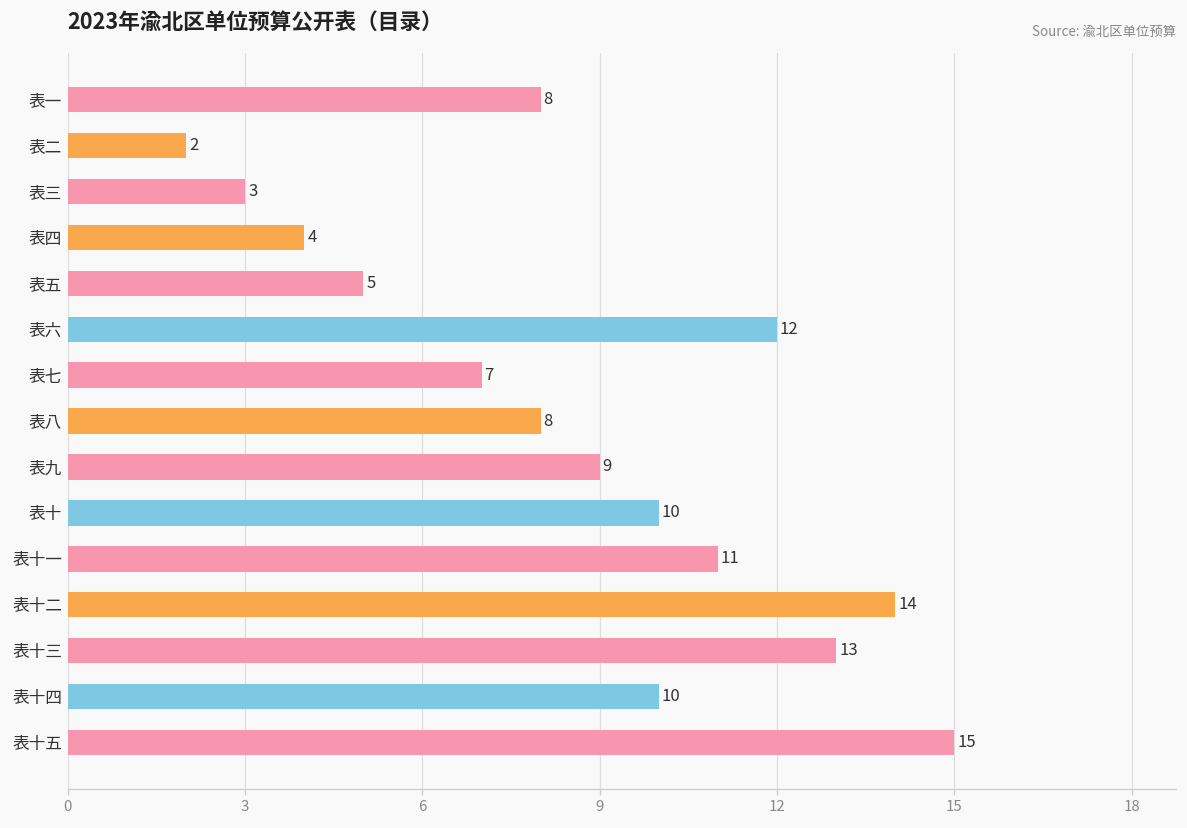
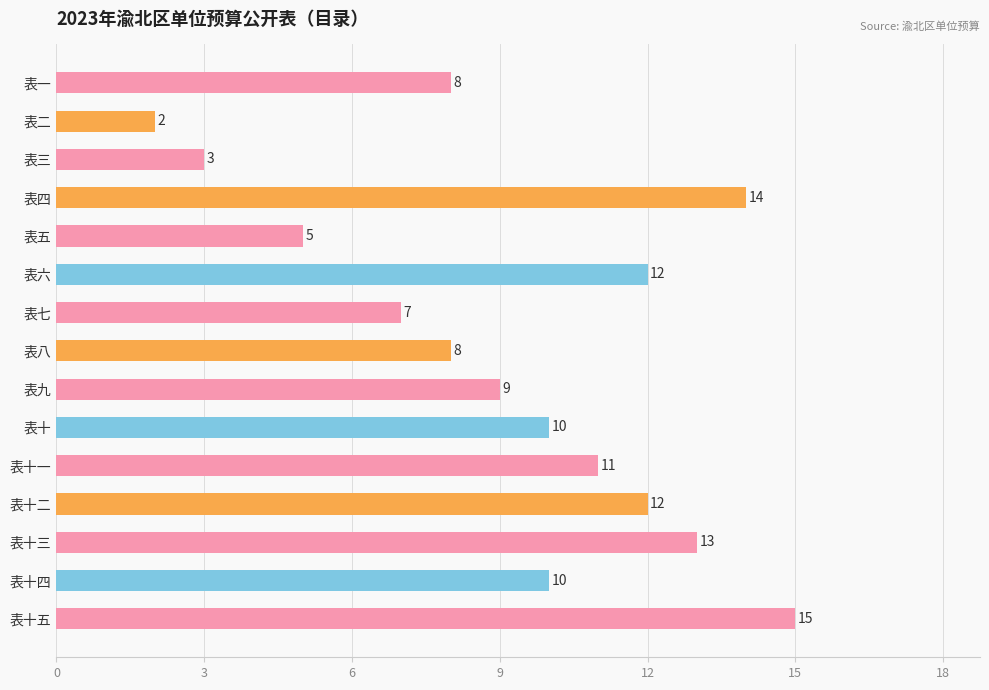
  {
    "表一": 8,
    "表二": 2,
    "表三": 3,
-   "表四": 4,
+   "表四": 14,
    "表五": 5,
    "表六": 12,
    "表七": 7,
    "表八": 8,
    "表九": 9,
    "表十": 10,
    "表十一": 11,
-   "表十二": 14,
+   "表十二": 12,
    "表十三": 13,
    "表十四": 10,
    "表十五": 15
  }
